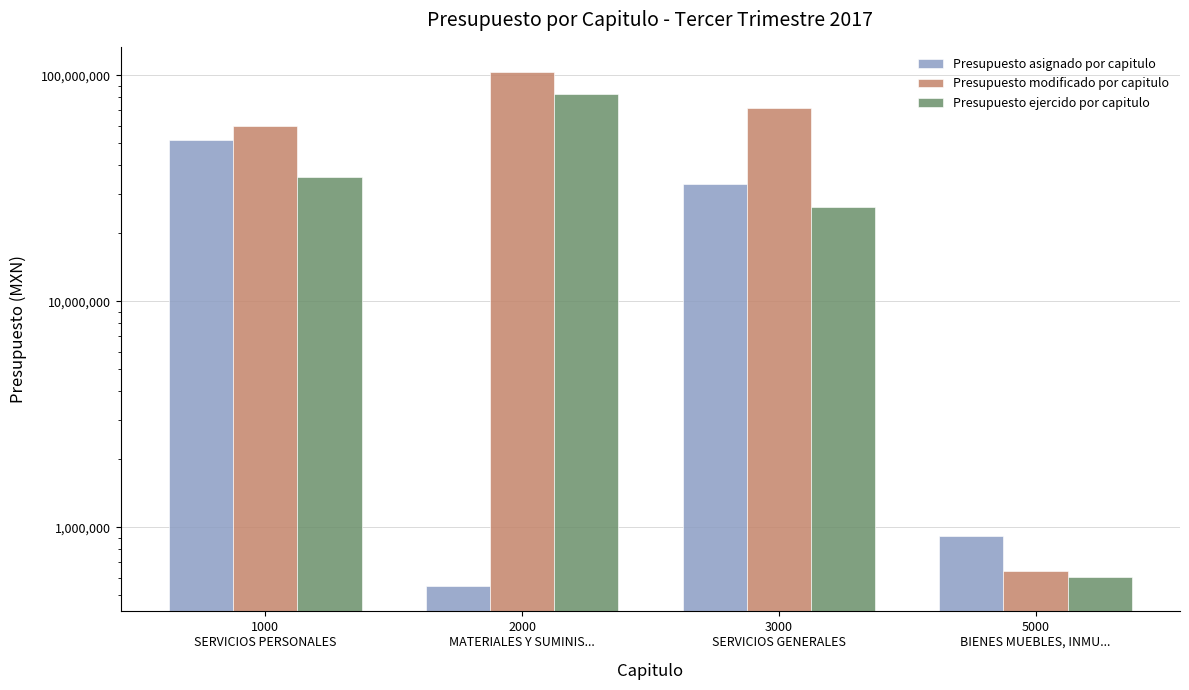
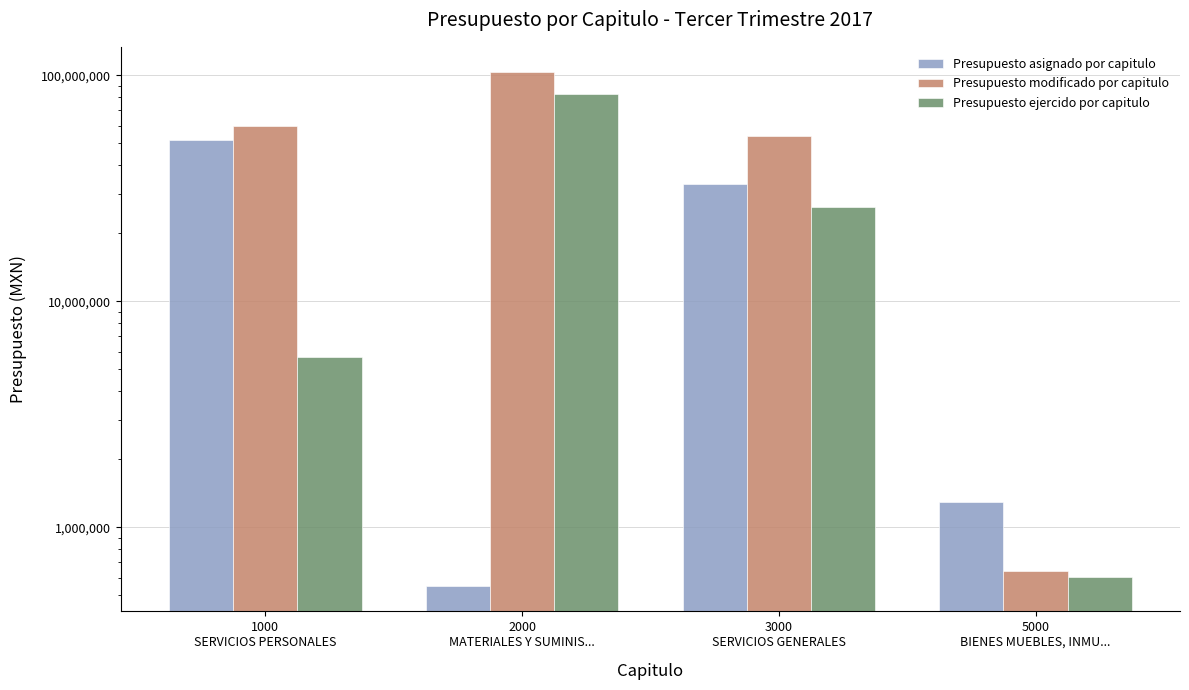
  {
    "Presupuesto asignado por capitulo": {
      "1000 SERVICIOS PERSONALES": "52,000,000",
      "2000 MATERIALES Y SUMINIS...": "550,000",
      "3000 SERVICIOS GENERALES": "33,000,000",
-     "5000 BIENES MUEBLES, INMU...": "920,000"
+     "5000 BIENES MUEBLES, INMU...": "1,300,000"
    },
    "Presupuesto modificado por capitulo": {
      "1000 SERVICIOS PERSONALES": "60,000,000",
      "2000 MATERIALES Y SUMINIS...": "100,000,000",
-     "3000 SERVICIOS GENERALES": "72,000,000",
+     "3000 SERVICIOS GENERALES": "54,000,000",
      "5000 BIENES MUEBLES, INMU...": "640,000"
    },
    "Presupuesto ejercido por capitulo": {
-     "1000 SERVICIOS PERSONALES": "35,000,000",
+     "1000 SERVICIOS PERSONALES": "5,700,000",
      "2000 MATERIALES Y SUMINIS...": "82,000,000",
      "3000 SERVICIOS GENERALES": "26,000,000",
      "5000 BIENES MUEBLES, INMU...": "600,000"
    }
  }
